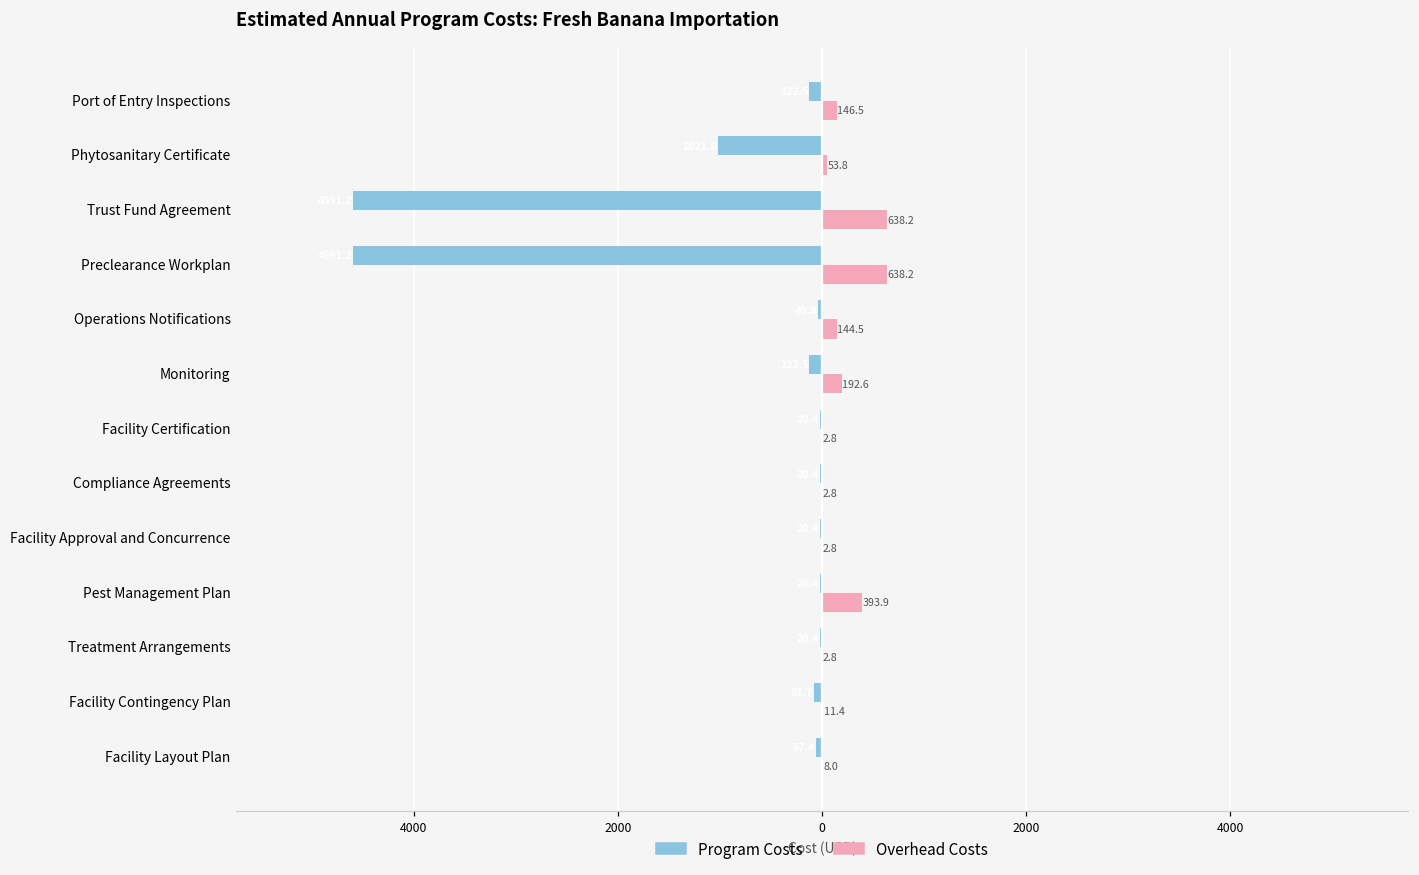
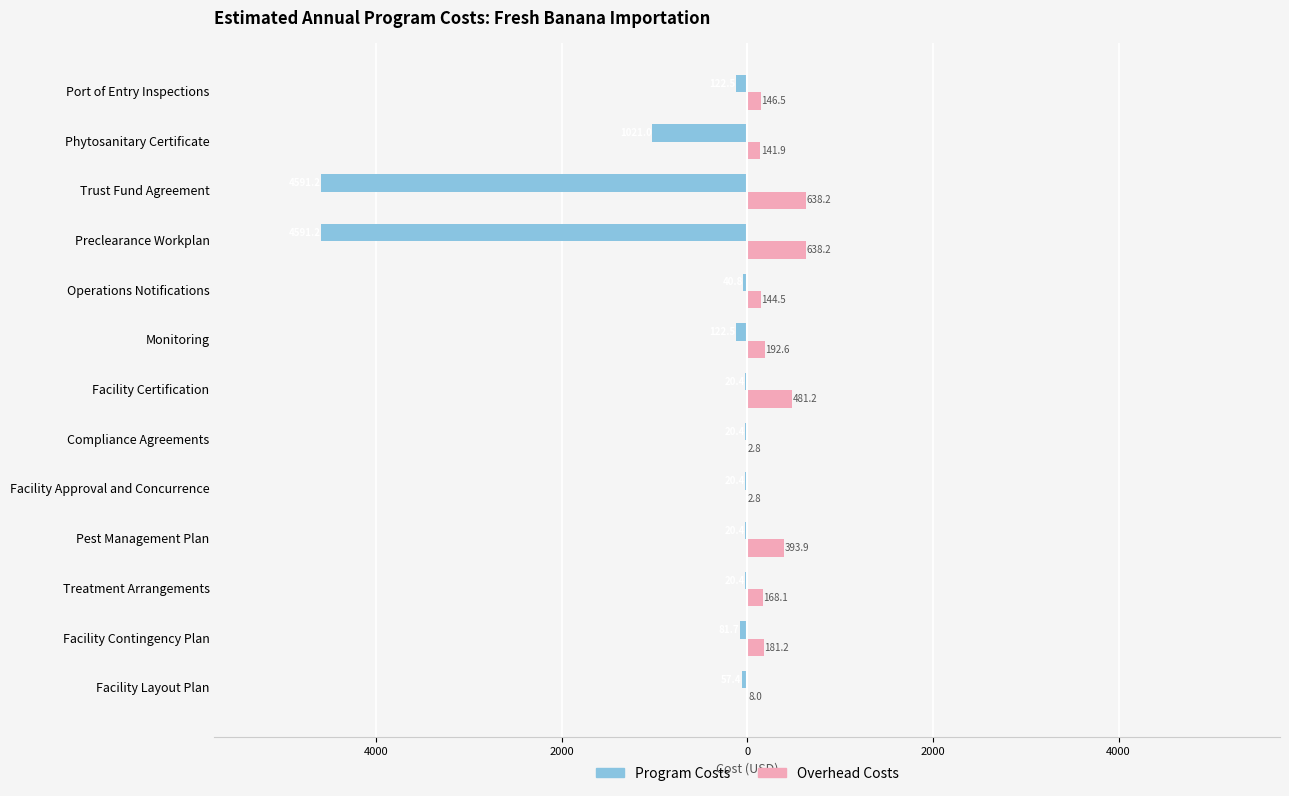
  {
    "Overhead Costs": {
      "Port of Entry Inspections": 146.5,
-     "Phytosanitary Certificate": 53.8,
+     "Phytosanitary Certificate": 141.9,
      "Trust Fund Agreement": 638.2,
      "Preclearance Workplan": 638.2,
      "Operations Notifications": 144.5,
      "Monitoring": 192.6,
-     "Facility Certification": 2.8,
+     "Facility Certification": 481.2,
      "Compliance Agreements": 2.8,
      "Facility Approval and Concurrence": 2.8,
      "Pest Management Plan": 393.9,
-     "Treatment Arrangements": 2.8,
-     "Facility Contingency Plan": 11.4,
+     "Treatment Arrangements": 168.1,
+     "Facility Contingency Plan": 181.2,
      "Facility Layout Plan": 8.0
    }
  }
